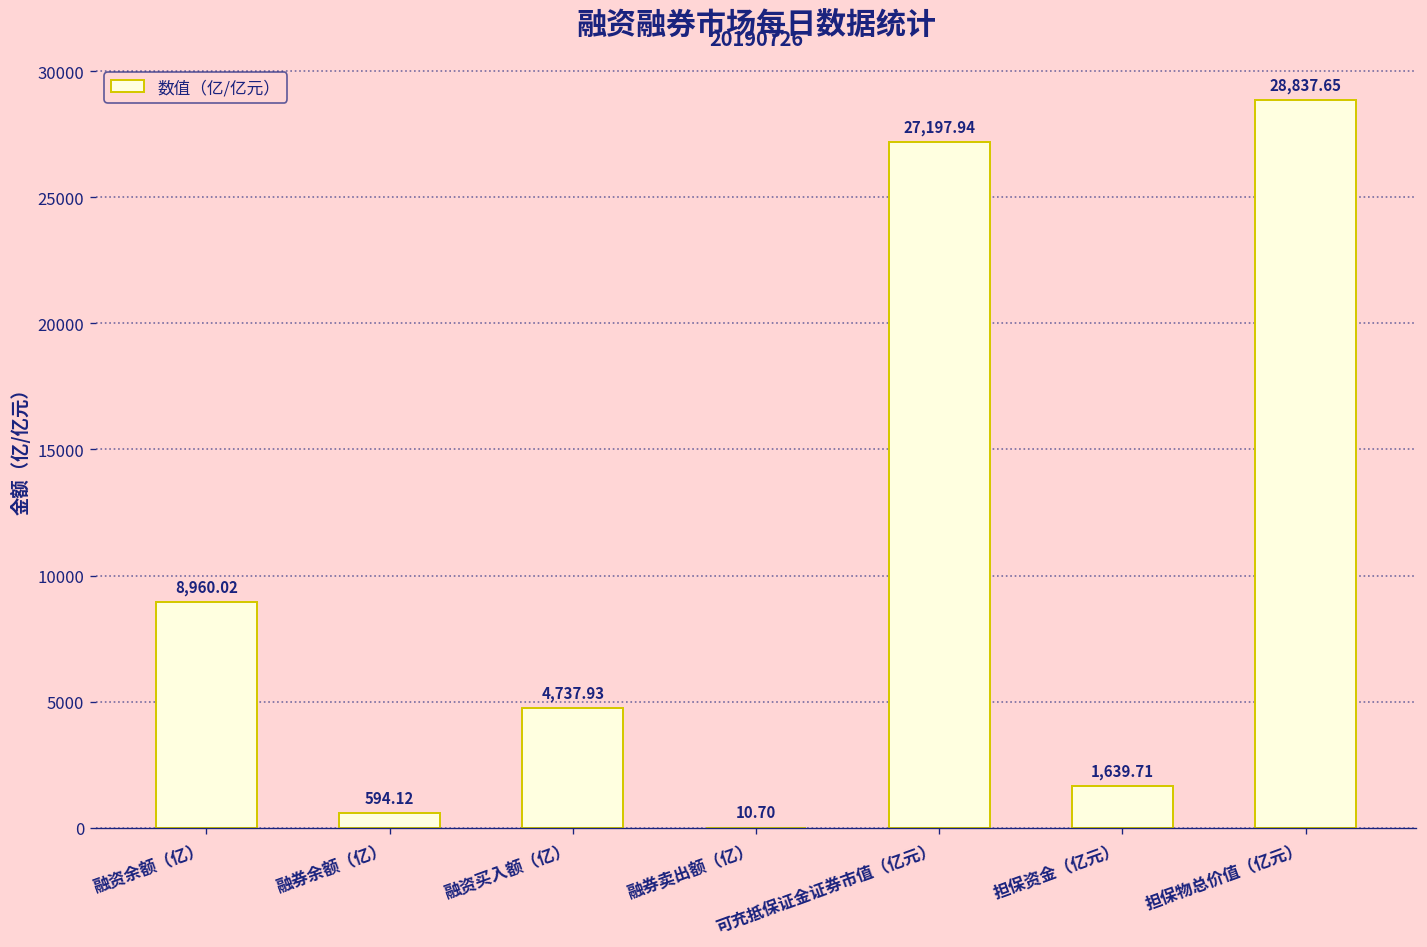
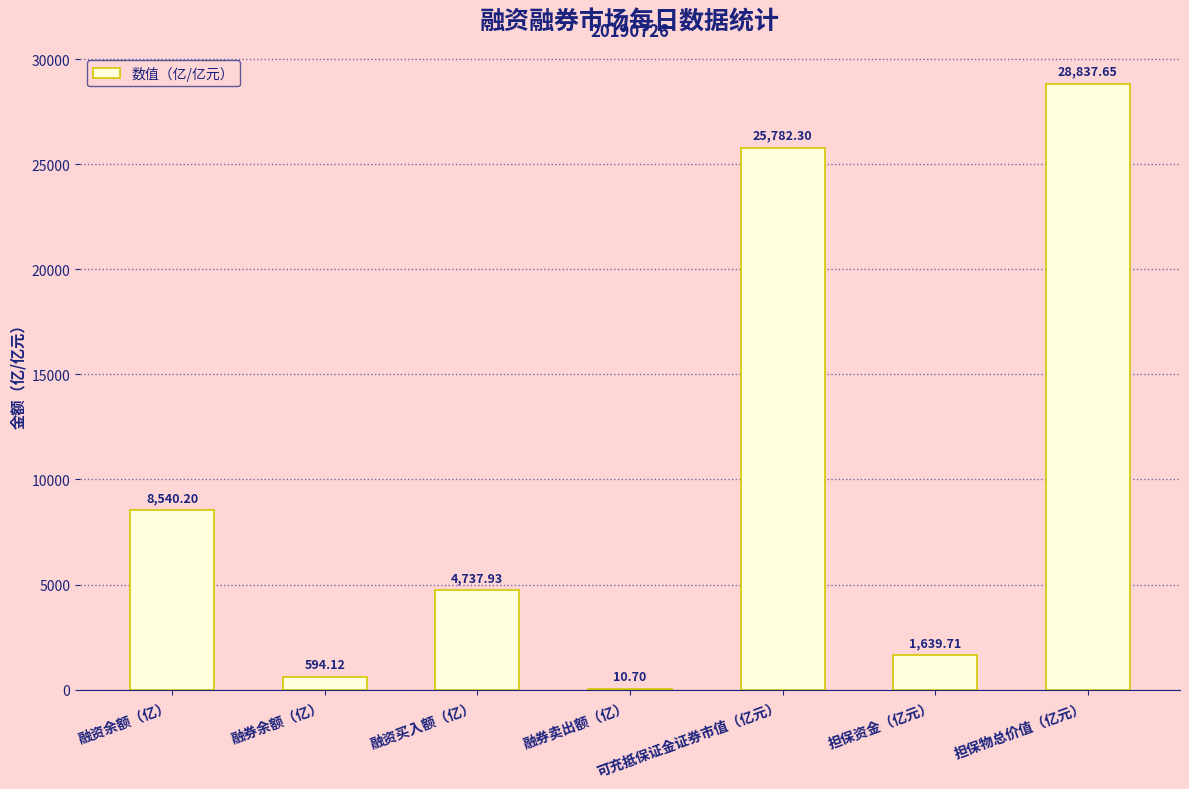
  {
-   "融资余额（亿）": "8,960.02",
+   "融资余额（亿）": "8,540.20",
    "融券余额（亿）": "594.12",
    "融资买入额（亿）": "4,737.93",
    "融券卖出额（亿）": "10.70",
-   "可充抵保证金证券市值（亿元）": "27,197.94",
+   "可充抵保证金证券市值（亿元）": "25,782.30",
    "担保资金（亿元）": "1,639.71",
    "担保物总价值（亿元）": "28,837.65"
  }
